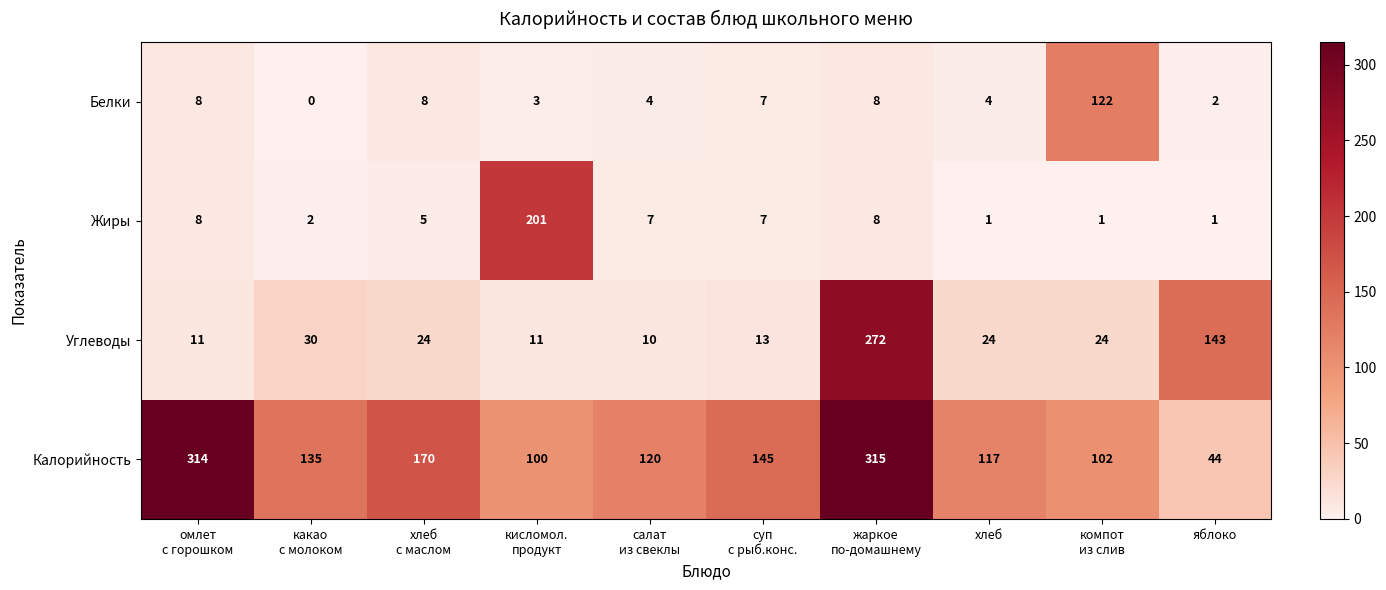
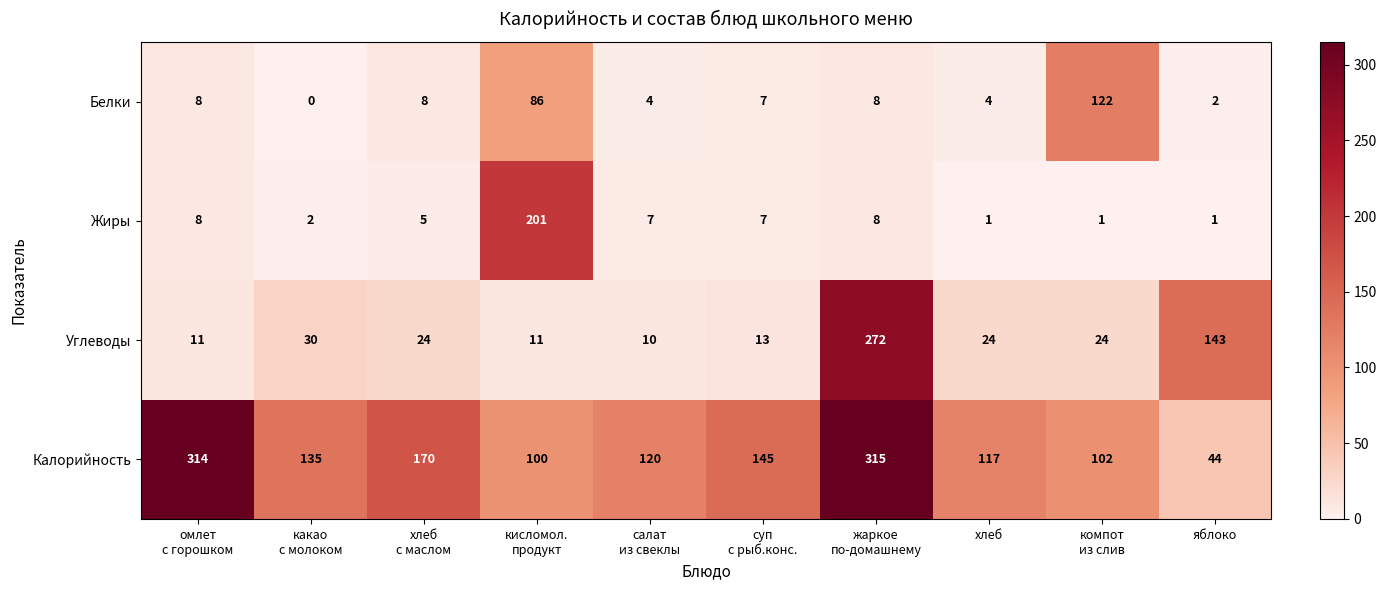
  {
    "Белки": {
      "омлет с горошком": 8,
      "какао с молоком": 0,
      "хлеб с маслом": 8,
-     "кисломол. продукт": 3,
+     "кисломол. продукт": 86,
      "салат из свеклы": 4,
      "суп с рыб.конс.": 7,
      "жаркое по-домашнему": 8,
      "хлеб": 4,
      "компот из слив": 122,
      "яблоко": 2
    },
    "Жиры": {
      "омлет с горошком": 8,
      "какао с молоком": 2,
      "хлеб с маслом": 5,
      "кисломол. продукт": 201,
      "салат из свеклы": 7,
      "суп с рыб.конс.": 7,
      "жаркое по-домашнему": 8,
      "хлеб": 1,
      "компот из слив": 1,
      "яблоко": 1
    },
    "Углеводы": {
      "омлет с горошком": 11,
      "какао с молоком": 30,
      "хлеб с маслом": 24,
      "кисломол. продукт": 11,
      "салат из свеклы": 10,
      "суп с рыб.конс.": 13,
      "жаркое по-домашнему": 272,
      "хлеб": 24,
      "компот из слив": 24,
      "яблоко": 143
    },
    "Калорийность": {
      "омлет с горошком": 314,
      "какао с молоком": 135,
      "хлеб с маслом": 170,
      "кисломол. продукт": 100,
      "салат из свеклы": 120,
      "суп с рыб.конс.": 145,
      "жаркое по-домашнему": 315,
      "хлеб": 117,
      "компот из слив": 102,
      "яблоко": 44
    }
  }
